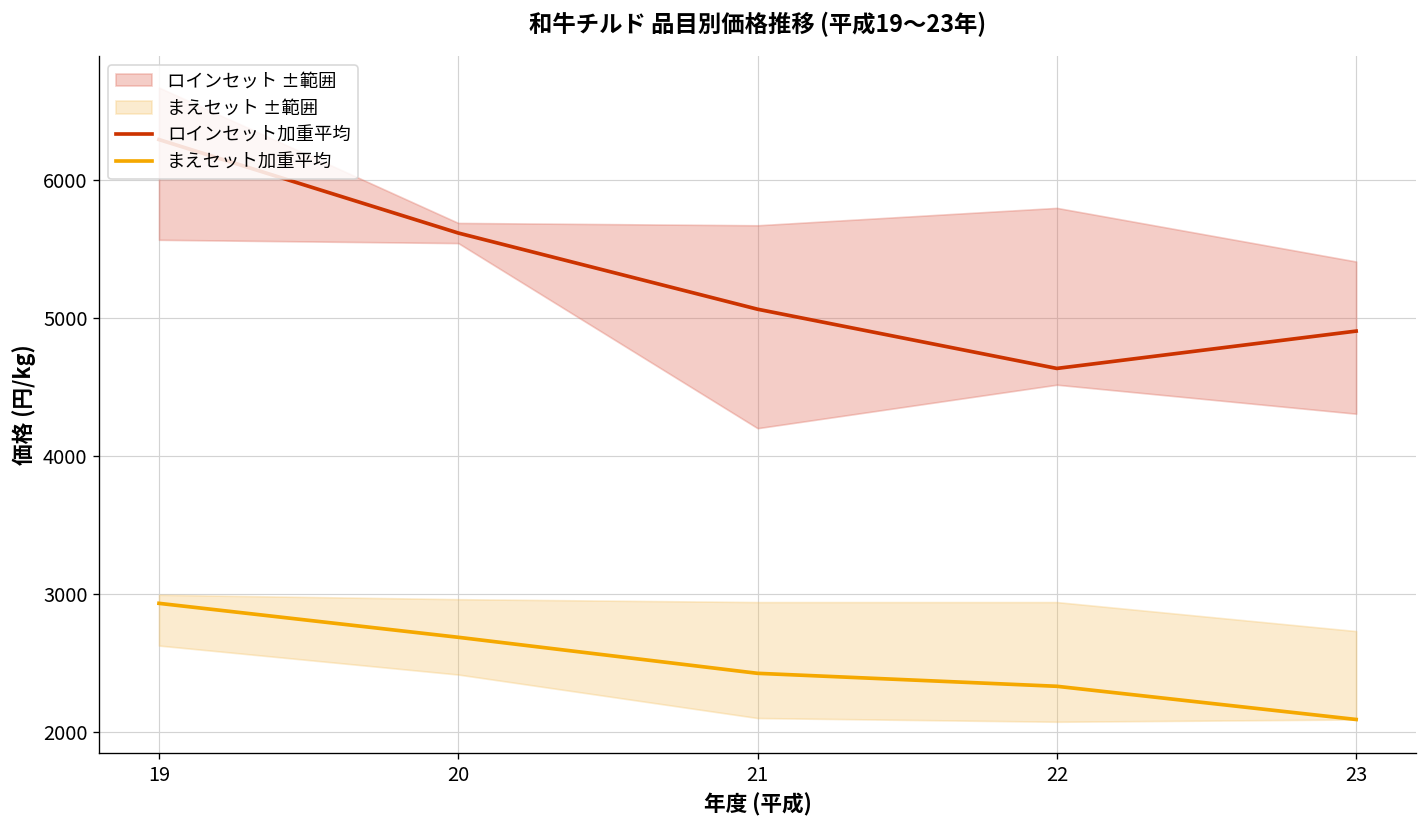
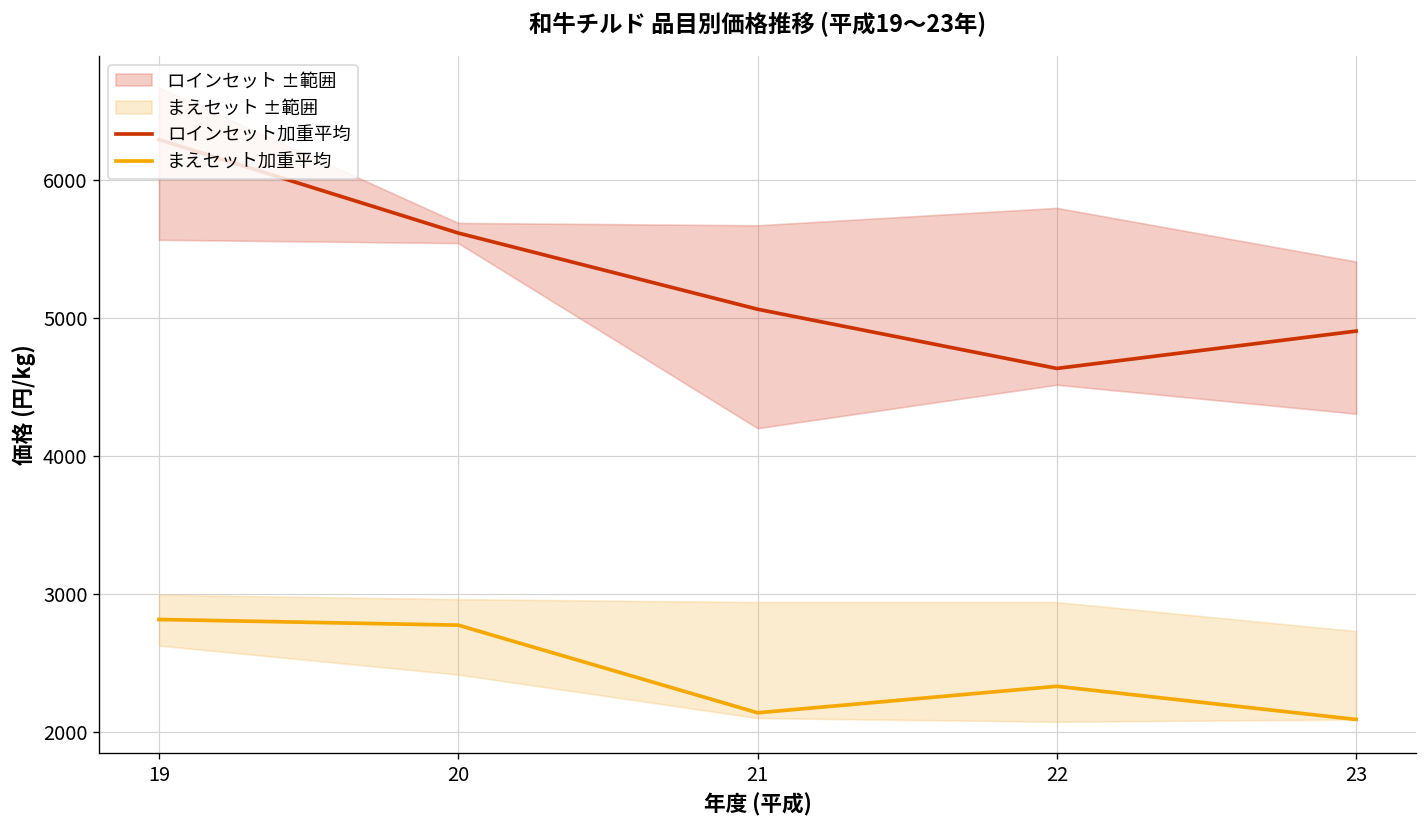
  {
    "ロインセット加重平均": {
      "20": 5610,
      "21": 5060,
      "22": 4630,
      "23": 4900
    },
    "まえセット加重平均": {
-     "19": 2930,
-     "20": 2690,
-     "21": 2420,
+     "19": 2810,
+     "20": 2770,
+     "21": 2140,
      "22": 2330,
      "23": 2090
    }
  }
